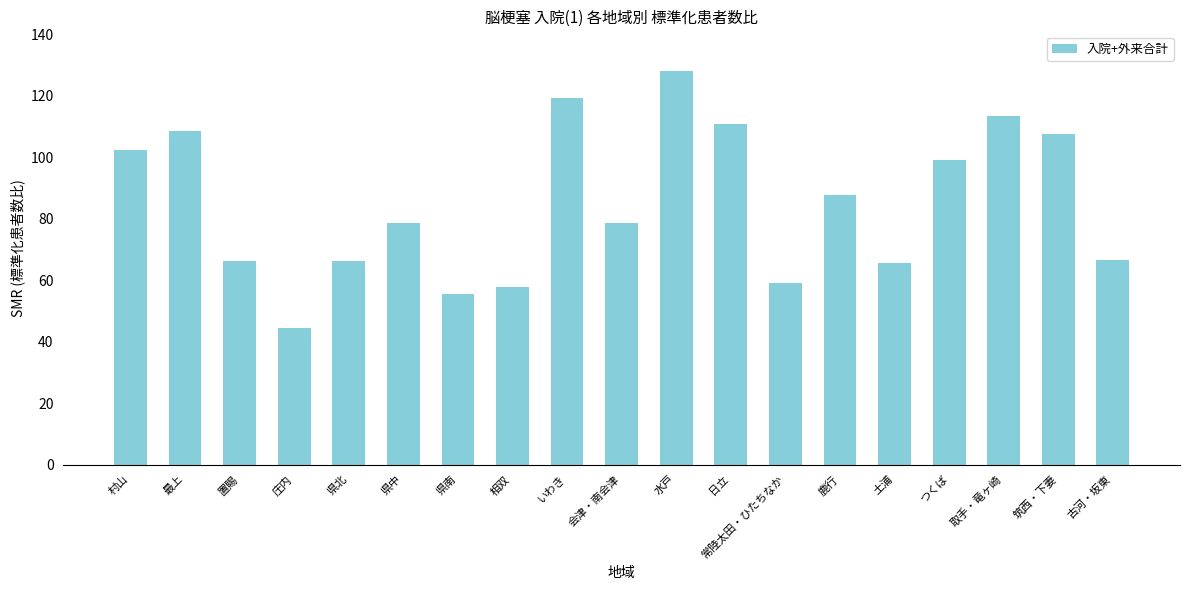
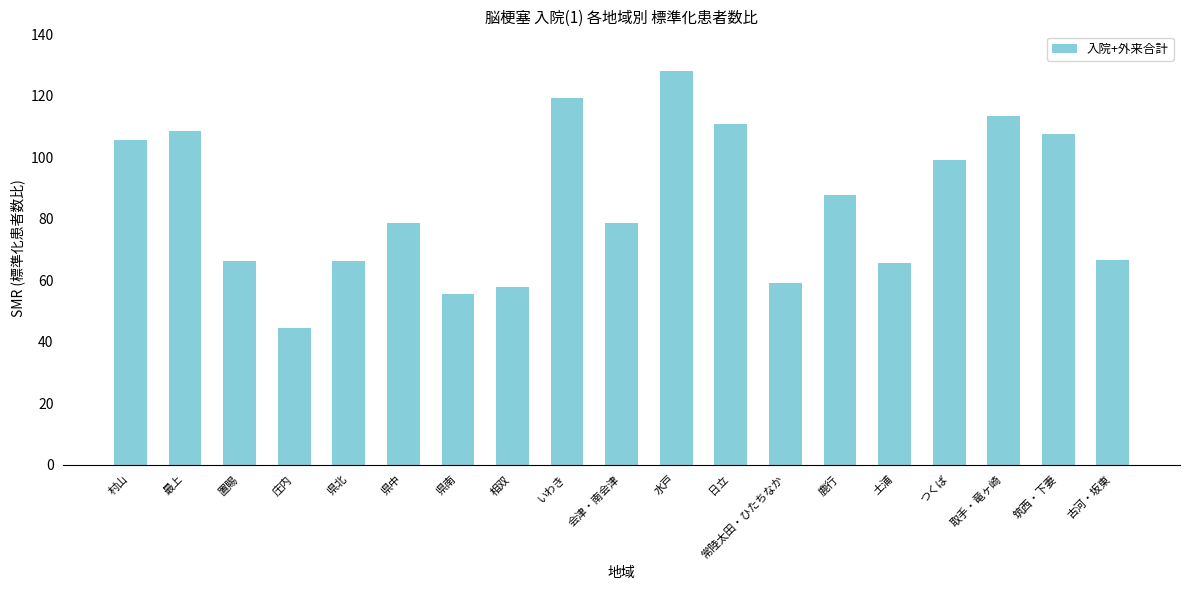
  {
-   "村山": 103,
+   "村山": 106,
    "最上": 109,
    "置賜": 66,
    "庄内": 45,
    "県北": 66,
    "県中": 79,
    "県南": 56,
    "相双": 58,
    "いわき": 119,
    "会津・南会津": 79,
    "水戸": 128,
    "日立": 111,
    "常陸太田・ひたちなか": 59,
    "鹿行": 88,
    "土浦": 66,
    "つくば": 99,
    "取手・竜ヶ崎": 113,
    "筑西・下妻": 108,
    "古河・坂東": 67
  }
